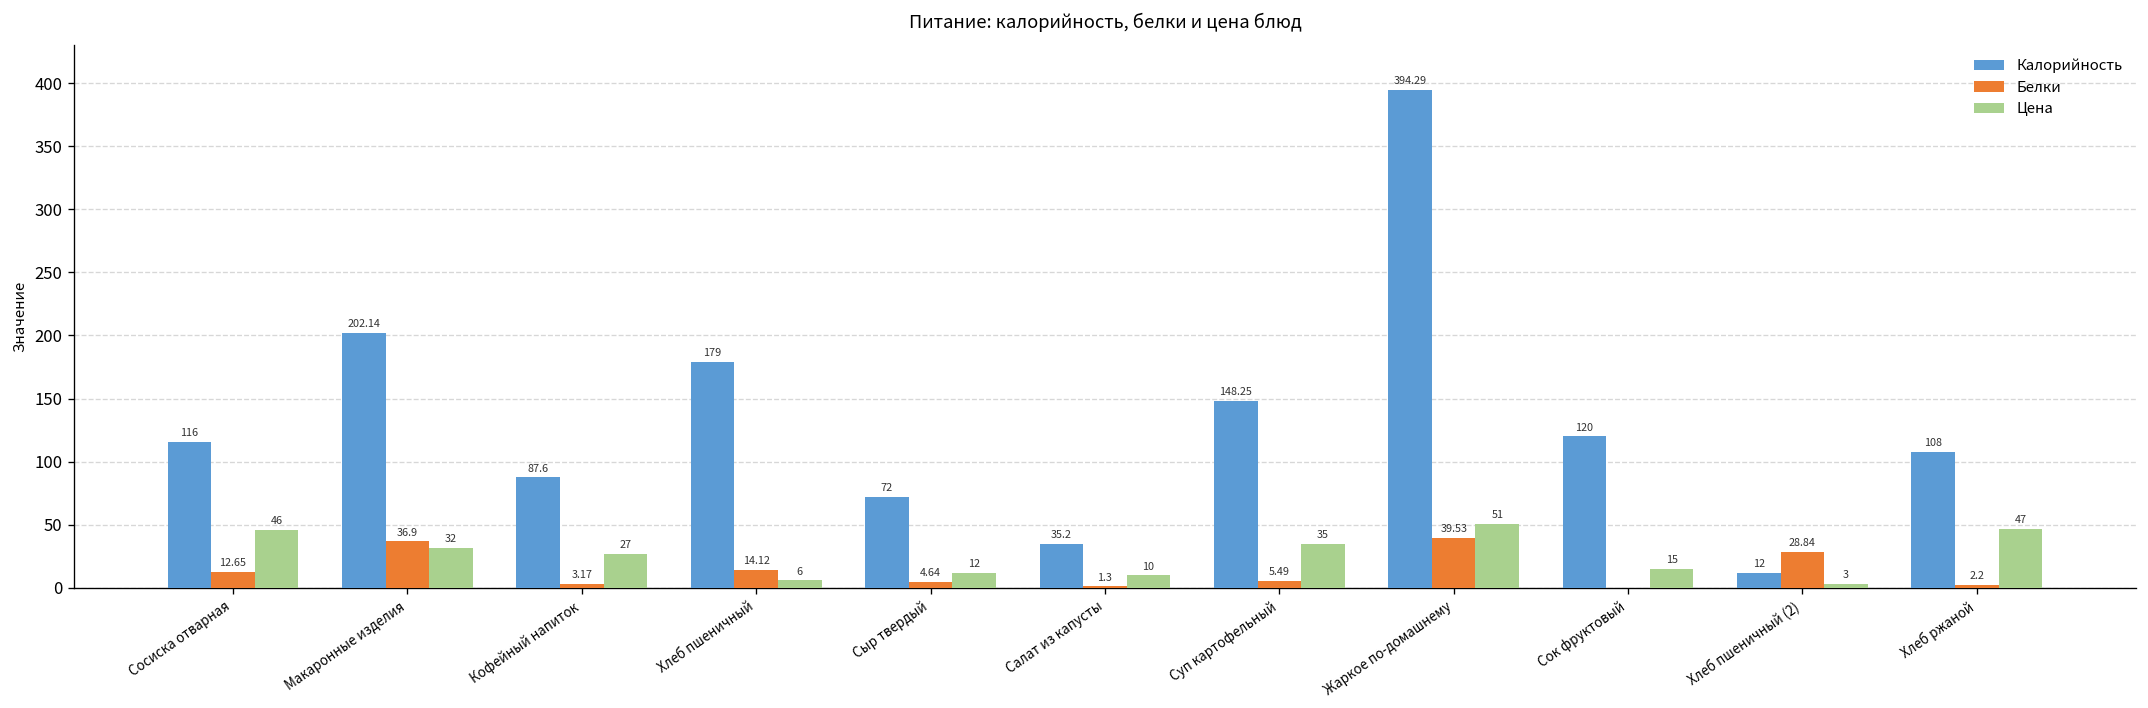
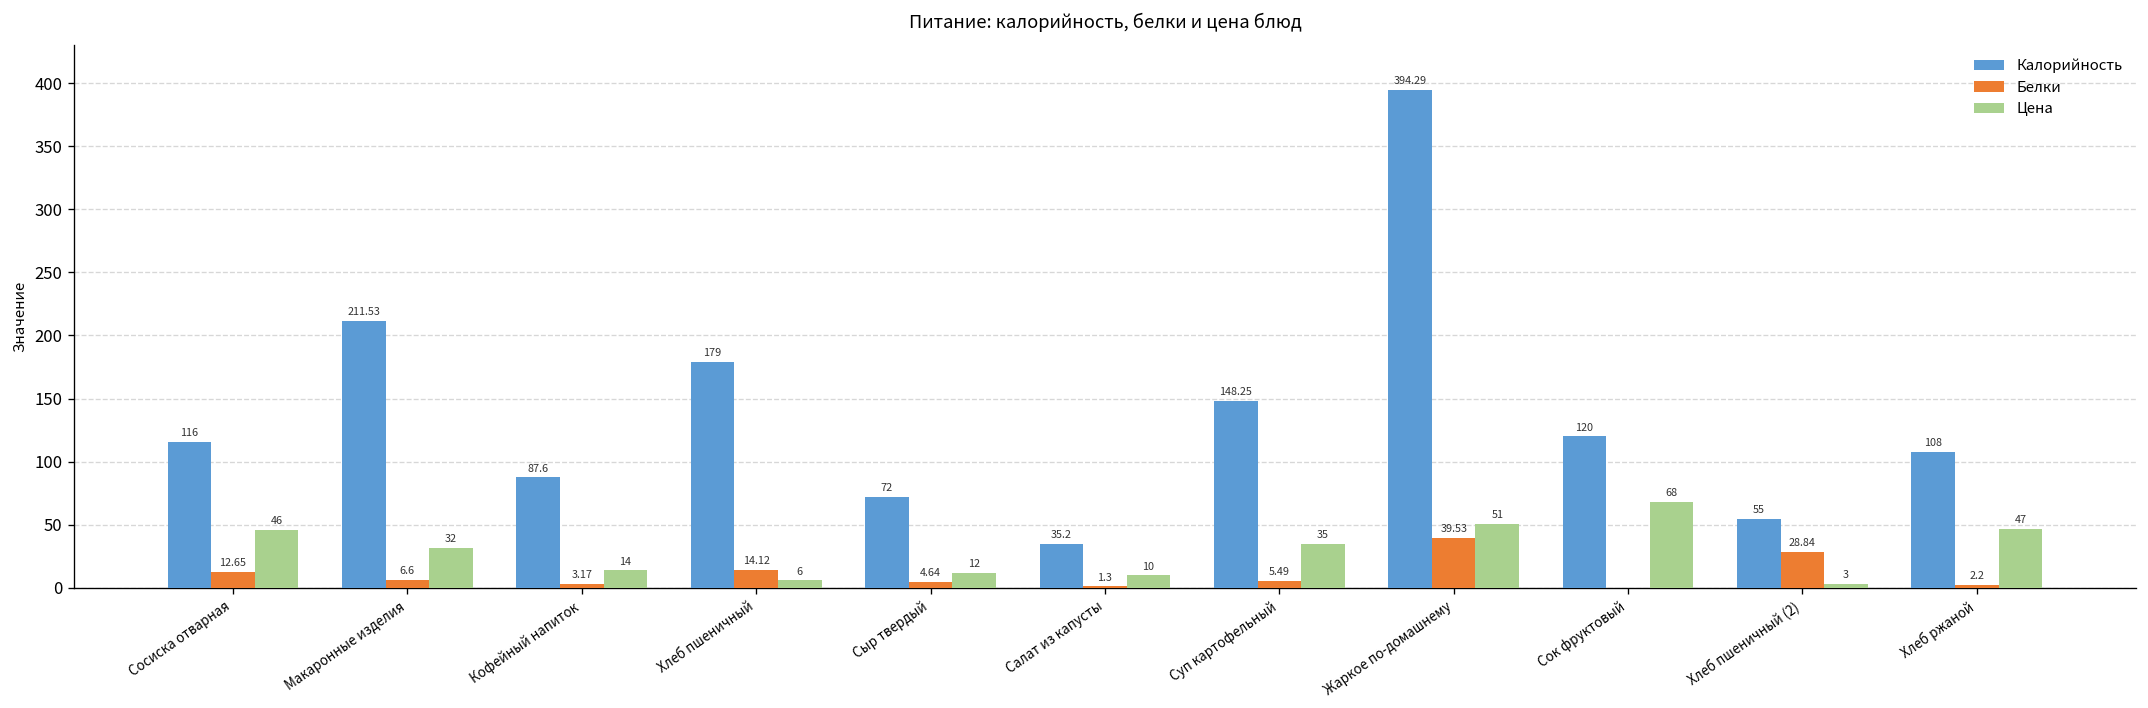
  {
    "Калорийность": {
      "Сосиска отварная": 116,
-     "Макаронные изделия": 202.14,
+     "Макаронные изделия": 211.53,
      "Кофейный напиток": 87.6,
      "Хлеб пшеничный": 179,
      "Сыр твердый": 72,
      "Салат из капусты": 35.2,
      "Суп картофельный": 148.25,
      "Жаркое по-домашнему": 394.29,
      "Сок фруктовый": 120,
-     "Хлеб пшеничный (2)": 12,
+     "Хлеб пшеничный (2)": 55,
      "Хлеб ржаной": 108
    },
    "Белки": {
      "Сосиска отварная": 12.65,
-     "Макаронные изделия": 36.9,
+     "Макаронные изделия": 6.6,
      "Кофейный напиток": 3.17,
      "Хлеб пшеничный": 14.12,
      "Сыр твердый": 4.64,
      "Салат из капусты": 1.3,
      "Суп картофельный": 5.49,
      "Жаркое по-домашнему": 39.53,
      "Хлеб пшеничный (2)": 28.84,
      "Хлеб ржаной": 2.2
    },
    "Цена": {
      "Сосиска отварная": 46,
      "Макаронные изделия": 32,
-     "Кофейный напиток": 27,
+     "Кофейный напиток": 14,
      "Хлеб пшеничный": 6,
      "Сыр твердый": 12,
      "Салат из капусты": 10,
      "Суп картофельный": 35,
      "Жаркое по-домашнему": 51,
-     "Сок фруктовый": 15,
+     "Сок фруктовый": 68,
      "Хлеб пшеничный (2)": 3,
      "Хлеб ржаной": 47
    }
  }
